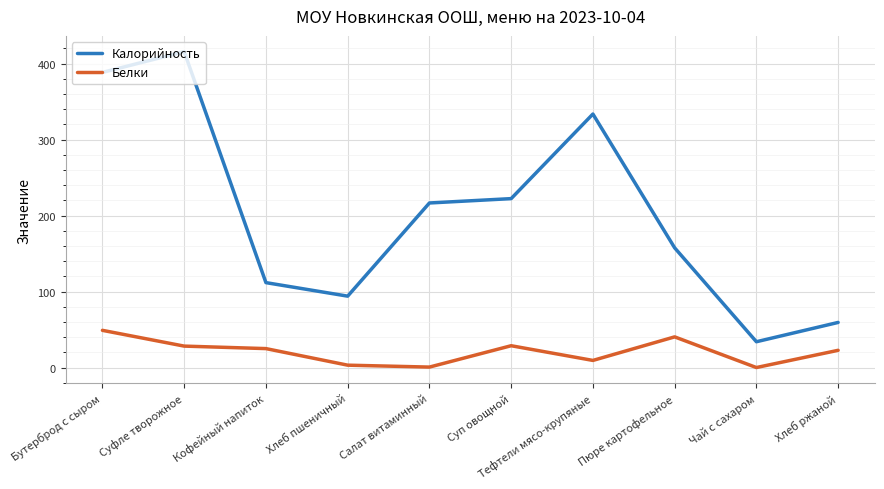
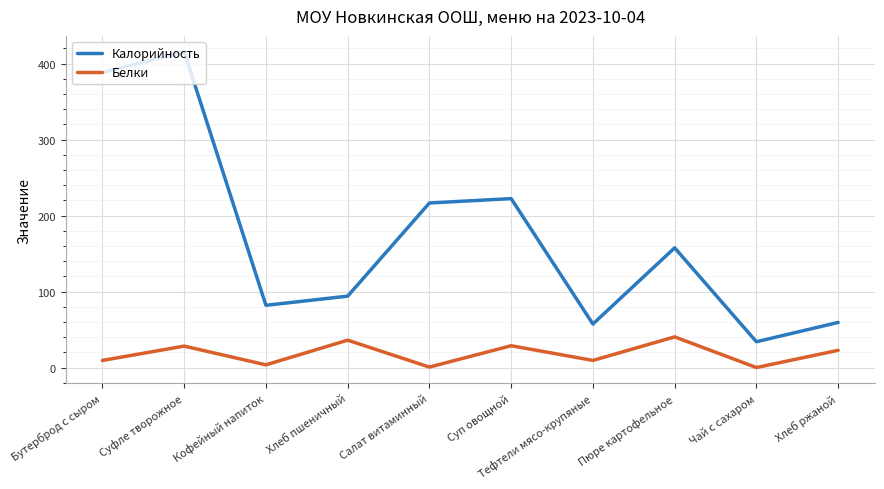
  {
    "Калорийность": {
-     "Кофейный напиток": 110,
+     "Кофейный напиток": 80,
      "Хлеб пшеничный": 90,
      "Салат витаминный": 220,
      "Суп овощной": 220,
-     "Тефтели мясо-крупяные": 330,
+     "Тефтели мясо-крупяные": 60,
      "Пюре картофельное": 160,
      "Чай с сахаром": 30,
      "Хлеб ржаной": 60
    },
    "Белки": {
-     "Бутерброд с сыром": 50,
+     "Бутерброд с сыром": 10,
      "Суфле творожное": 30,
-     "Кофейный напиток": 20,
-     "Хлеб пшеничный": 0,
+     "Кофейный напиток": 0,
+     "Хлеб пшеничный": 40,
      "Салат витаминный": 0,
      "Суп овощной": 30,
      "Тефтели мясо-крупяные": 10,
      "Пюре картофельное": 40,
      "Чай с сахаром": 0,
      "Хлеб ржаной": 20
    }
  }
